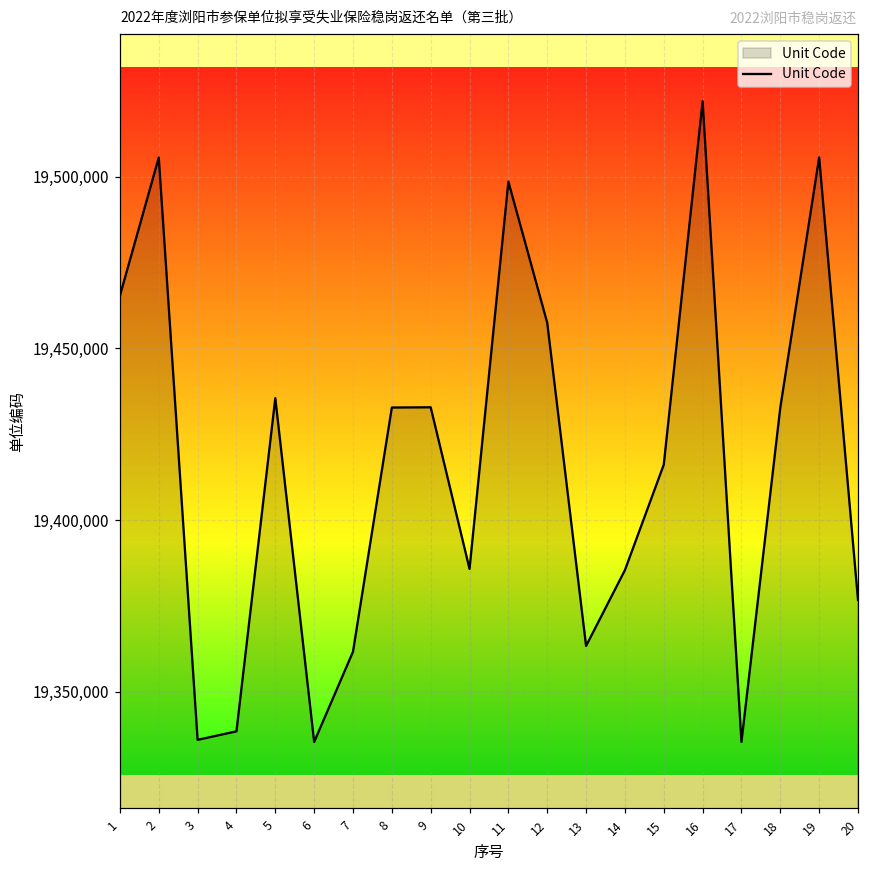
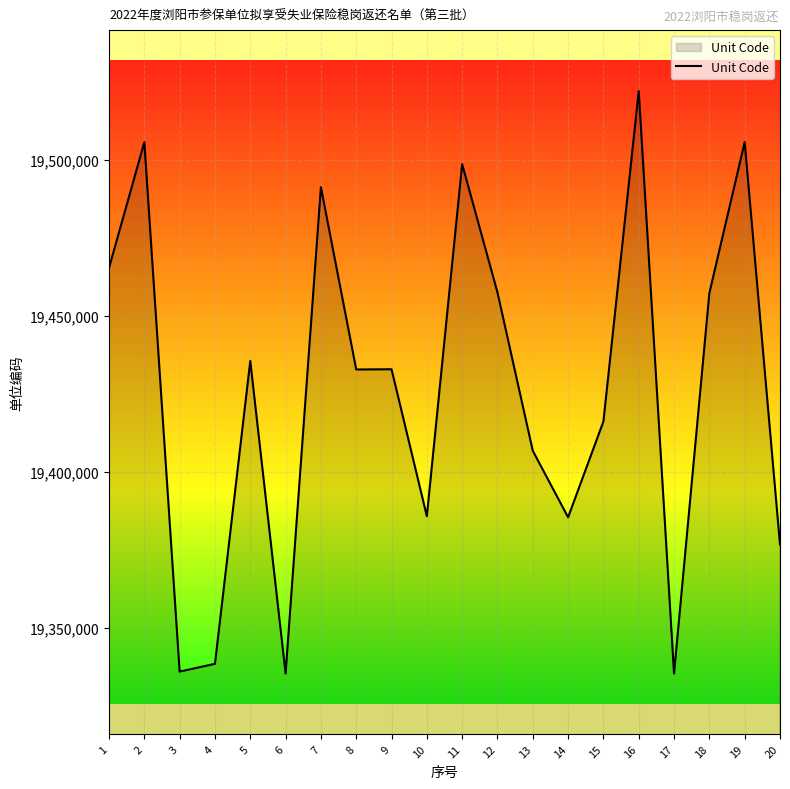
  {
    "1": "19,465,000",
    "2": "19,506,000",
    "3": "19,336,000",
    "4": "19,339,000",
    "5": "19,436,000",
    "6": "19,335,000",
-   "7": "19,362,000",
+   "7": "19,491,000",
    "8": "19,433,000",
    "9": "19,433,000",
    "10": "19,386,000",
    "11": "19,499,000",
    "12": "19,457,000",
-   "13": "19,363,000",
+   "13": "19,407,000",
    "14": "19,385,000",
    "15": "19,416,000",
    "16": "19,522,000",
    "17": "19,335,000",
-   "18": "19,433,000",
+   "18": "19,457,000",
    "19": "19,506,000",
    "20": "19,377,000"
  }
